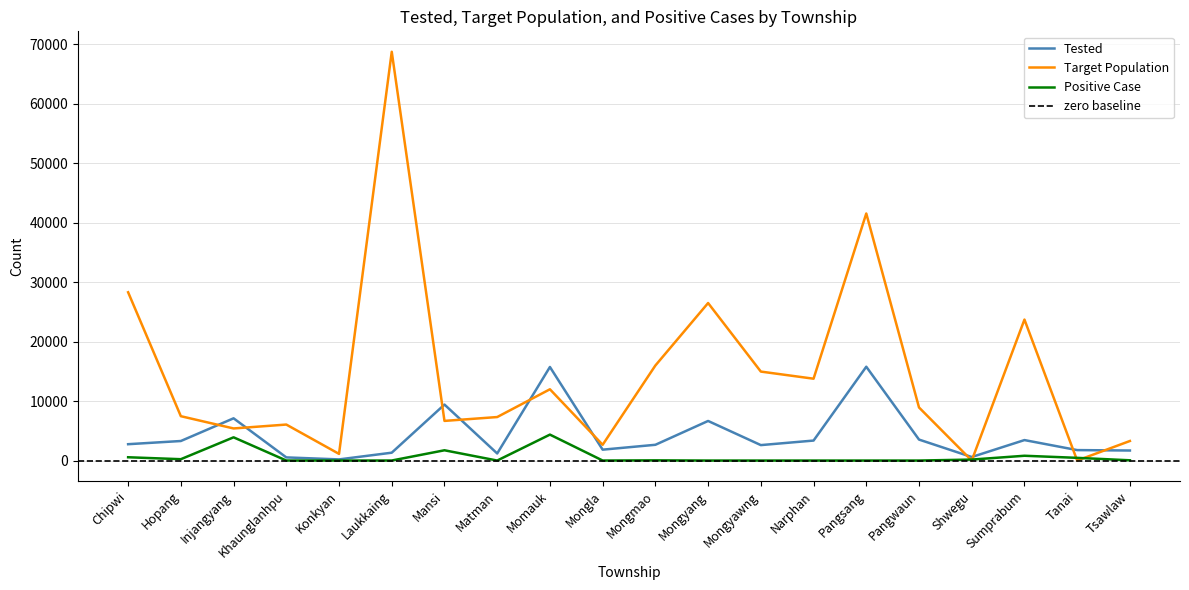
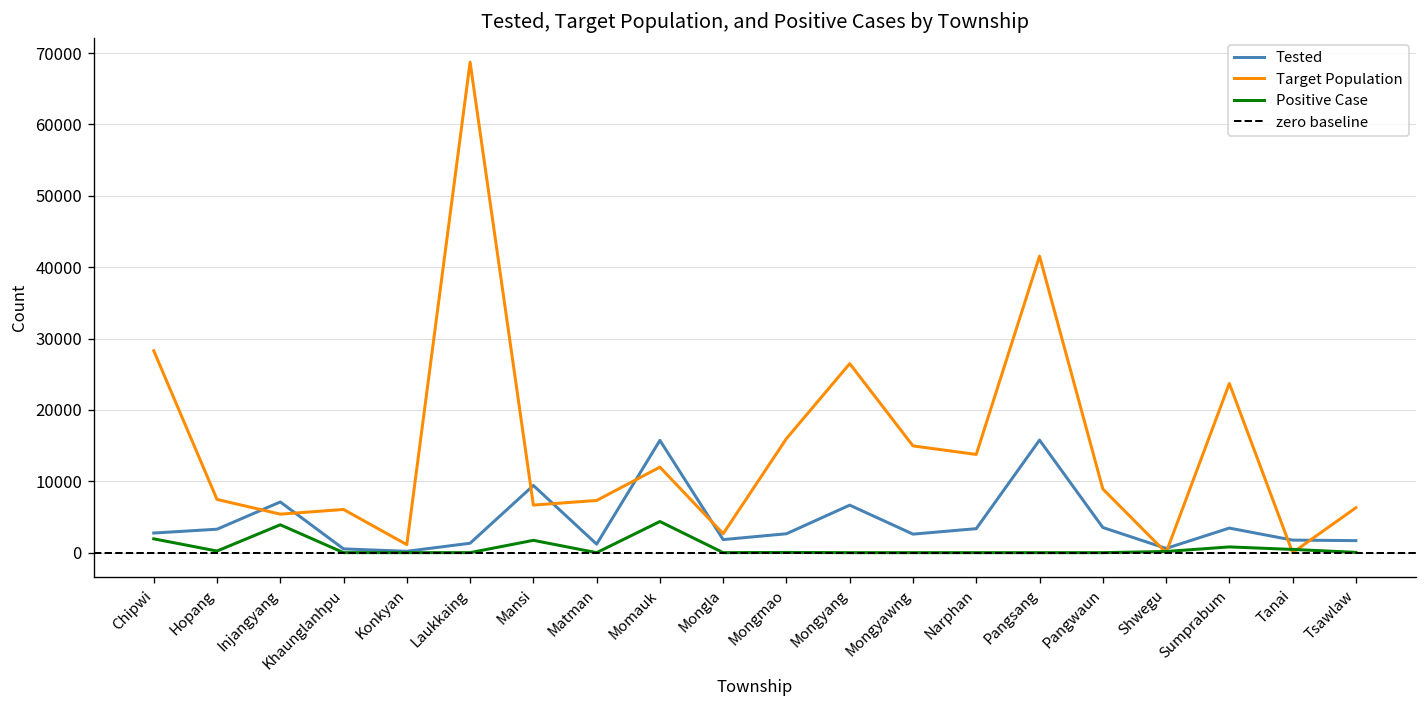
  {
    "Tested": {
      "Chipwi": 3000,
      "Hopang": 3000,
      "Injangyang": 7000,
      "Khaunglanhpu": 1000,
      "Laukkaing": 1000,
      "Mansi": 9000,
      "Matman": 1000,
      "Momauk": 16000,
      "Mongla": 2000,
      "Mongmao": 3000,
      "Mongyang": 7000,
      "Mongyawng": 3000,
      "Narphan": 3000,
      "Pangsang": 16000,
      "Pangwaun": 4000,
      "Shwegu": 1000,
      "Sumprabum": 3000,
      "Tanai": 2000,
      "Tsawlaw": 2000
    },
    "Target Population": {
      "Chipwi": 28000,
      "Hopang": 7000,
      "Injangyang": 5000,
      "Khaunglanhpu": 6000,
      "Konkyan": 1000,
      "Laukkaing": 69000,
      "Mansi": 7000,
      "Matman": 7000,
      "Momauk": 12000,
      "Mongla": 3000,
      "Mongmao": 16000,
      "Mongyang": 26000,
      "Mongyawng": 15000,
      "Narphan": 14000,
      "Pangsang": 42000,
      "Pangwaun": 9000,
      "Sumprabum": 24000,
      "Tanai": 0,
-     "Tsawlaw": 3000
+     "Tsawlaw": 6000
    },
    "Positive Case": {
-     "Chipwi": 1000,
+     "Chipwi": 2000,
      "Hopang": 0,
      "Injangyang": 4000,
      "Khaunglanhpu": 0,
      "Laukkaing": 0,
      "Mansi": 2000,
      "Matman": 0,
      "Momauk": 4000,
      "Mongla": 0,
      "Mongmao": 0,
      "Mongyang": 0,
      "Mongyawng": 0,
      "Narphan": 0,
      "Pangsang": 0,
      "Pangwaun": 0,
      "Sumprabum": 1000,
      "Tanai": 0,
      "Tsawlaw": 0
    }
  }
